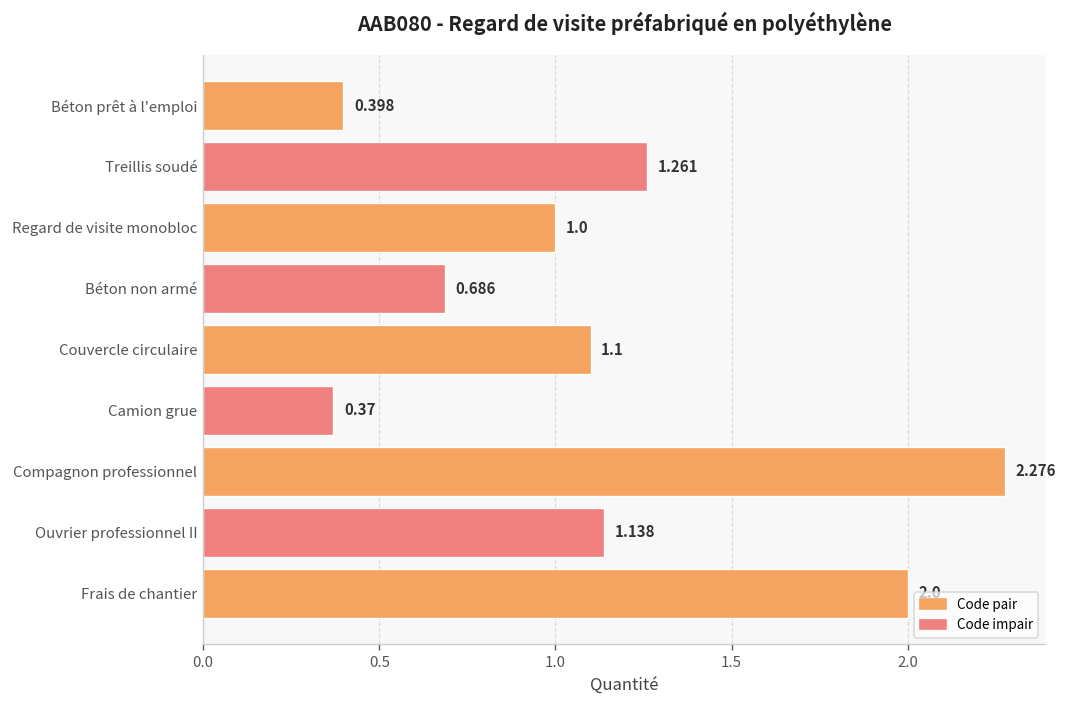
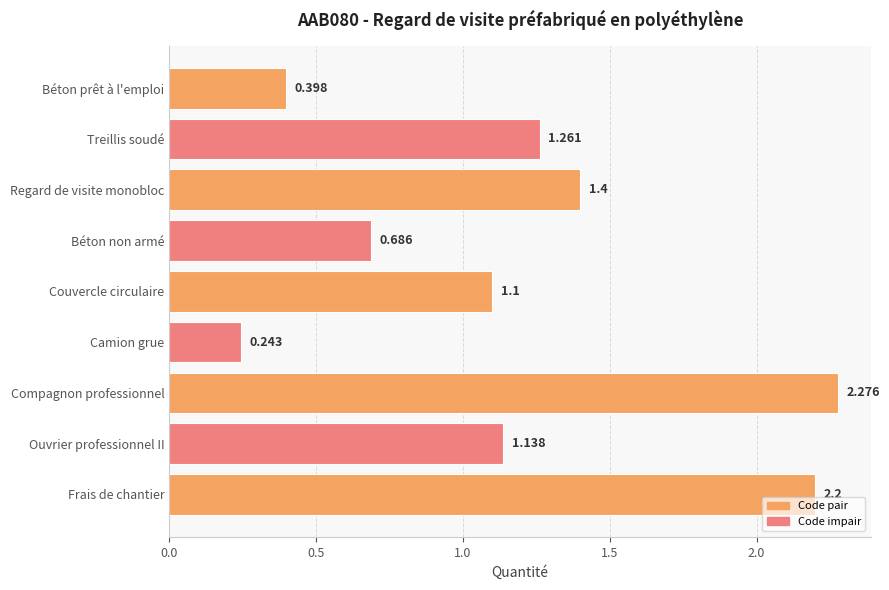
  {
    "Béton prêt à l'emploi": 0.398,
    "Treillis soudé": 1.261,
-   "Regard de visite monobloc": 1.0,
+   "Regard de visite monobloc": 1.4,
    "Béton non armé": 0.686,
    "Couvercle circulaire": 1.1,
-   "Camion grue": 0.37,
+   "Camion grue": 0.243,
    "Compagnon professionnel": 2.276,
    "Ouvrier professionnel II": 1.138,
-   "Frais de chantier": 2.0
+   "Frais de chantier": 2.2
  }
